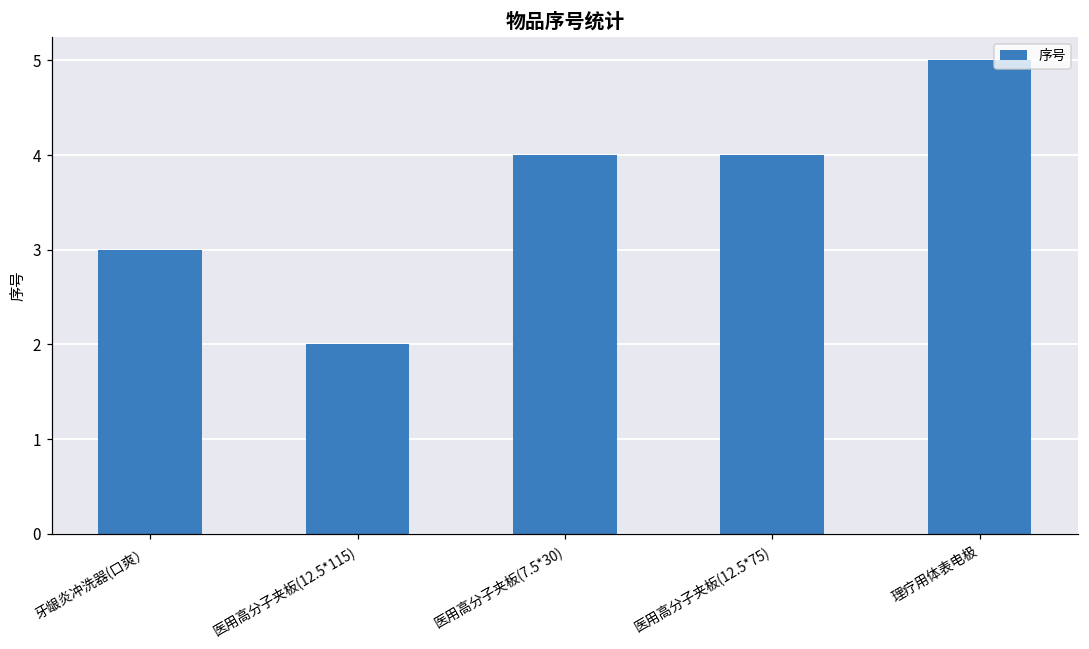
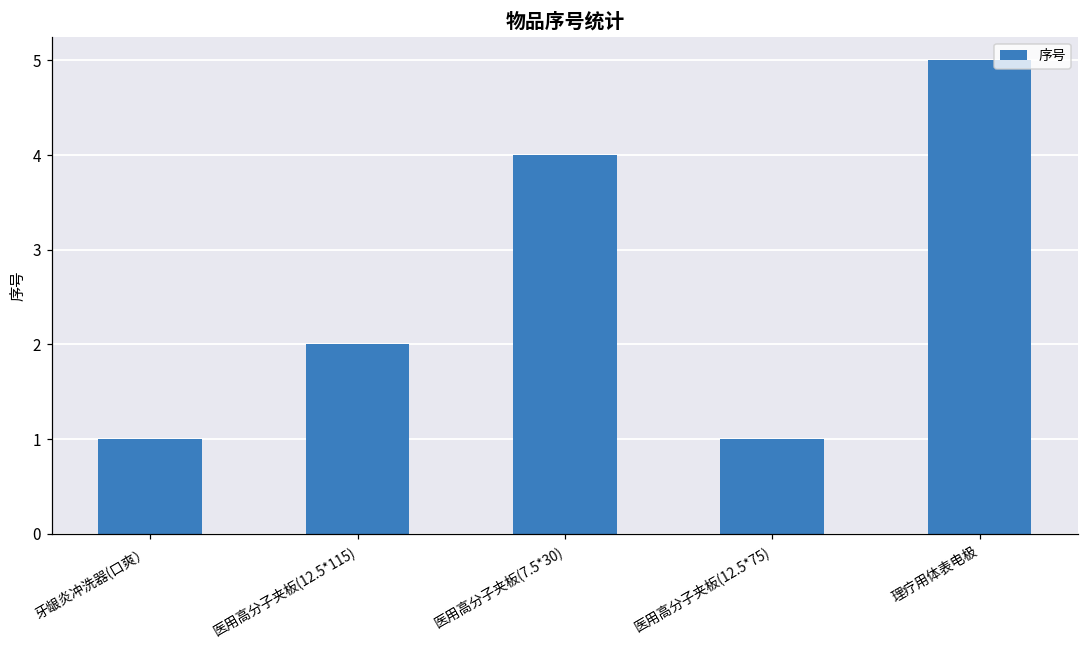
  {
-   "牙龈炎冲洗器(口爽）": 3,
+   "牙龈炎冲洗器(口爽）": 1,
    "医用高分子夹板(12.5*115)": 2,
    "医用高分子夹板(7.5*30)": 4,
-   "医用高分子夹板(12.5*75)": 4,
+   "医用高分子夹板(12.5*75)": 1,
    "理疗用体表电极": 5
  }
